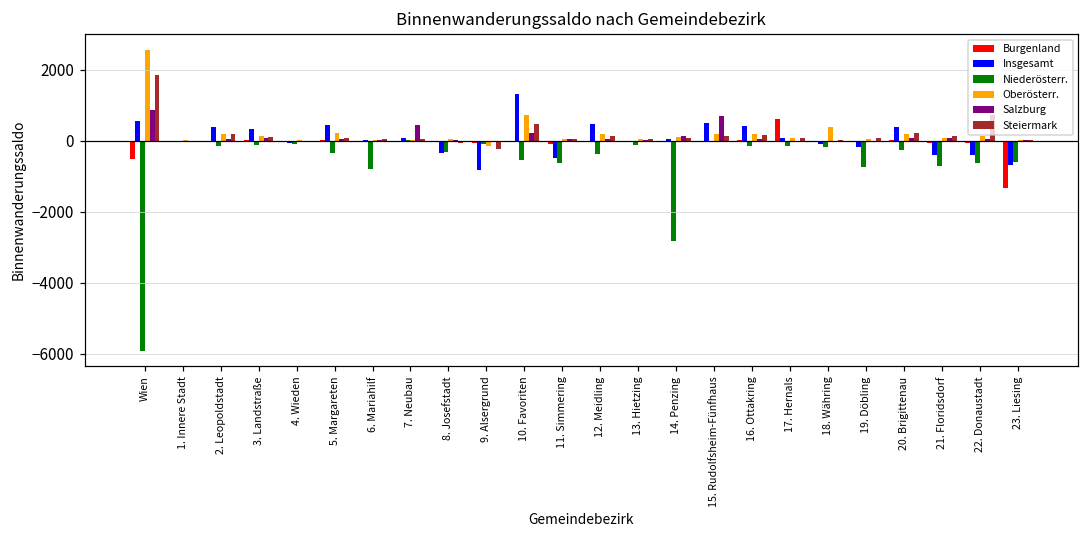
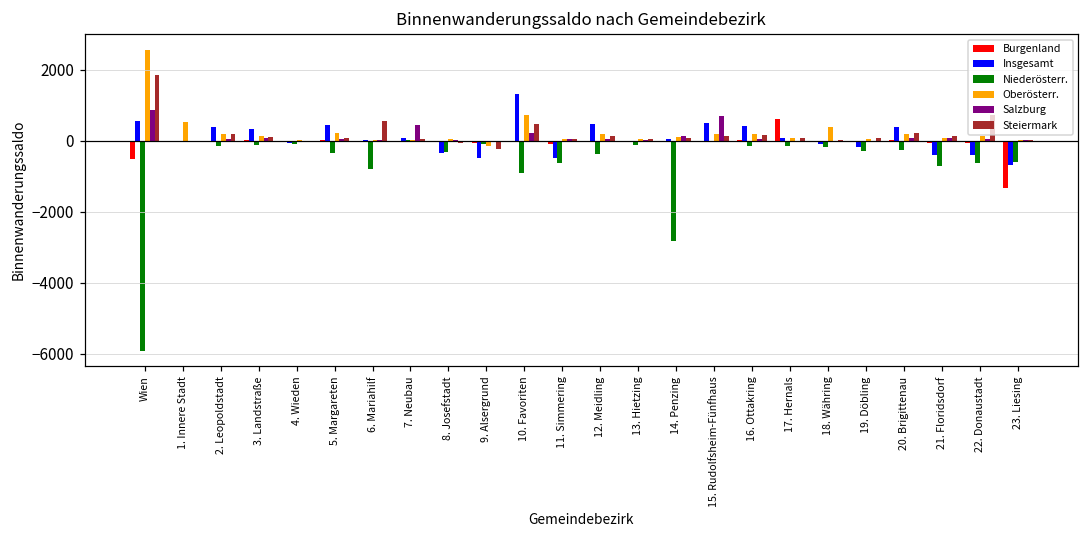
  {
    "Burgenland": {
      "Wien": -500,
      "4. Wieden": 0,
      "11. Simmering": -100,
      "17. Hernals": 600,
      "18. Währing": 0,
      "22. Donaustadt": -100,
      "23. Liesing": -1300
    },
    "Insgesamt": {
      "Wien": 600,
      "2. Leopoldstadt": 400,
      "3. Landstraße": 300,
      "5. Margareten": 400,
      "7. Neubau": 100,
      "8. Josefstadt": -300,
-     "9. Alsergrund": -800,
+     "9. Alsergrund": -500,
      "10. Favoriten": 1300,
      "11. Simmering": -500,
      "12. Meidling": 500,
      "15. Rudolfsheim-Fünfhaus": 500,
      "16. Ottakring": 400,
      "18. Währing": -100,
      "19. Döbling": -200,
      "20. Brigittenau": 400,
      "21. Floridsdorf": -400,
      "22. Donaustadt": -400,
      "23. Liesing": -700
    },
    "Niederösterr.": {
      "Wien": -5900,
      "2. Leopoldstadt": -200,
      "3. Landstraße": -100,
      "4. Wieden": -100,
      "5. Margareten": -300,
      "6. Mariahilf": -800,
      "8. Josefstadt": -300,
      "9. Alsergrund": -100,
-     "10. Favoriten": -600,
+     "10. Favoriten": -900,
      "11. Simmering": -600,
      "12. Meidling": -400,
      "13. Hietzing": -100,
      "14. Penzing": -2800,
      "16. Ottakring": -200,
      "17. Hernals": -100,
      "18. Währing": -200,
-     "19. Döbling": -700,
+     "19. Döbling": -300,
      "20. Brigittenau": -300,
      "21. Floridsdorf": -700,
      "22. Donaustadt": -600,
      "23. Liesing": -600
    },
    "Oberösterr.": {
      "Wien": 2600,
-     "1. Innere Stadt": 0,
+     "1. Innere Stadt": 500,
      "2. Leopoldstadt": 200,
      "3. Landstraße": 100,
      "5. Margareten": 200,
      "9. Alsergrund": -200,
      "10. Favoriten": 700,
      "12. Meidling": 200,
      "14. Penzing": 100,
      "15. Rudolfsheim-Fünfhaus": 200,
      "16. Ottakring": 200,
      "18. Währing": 400,
      "20. Brigittenau": 200
    },
    "Salzburg": {
      "Wien": 900,
      "7. Neubau": 400,
      "10. Favoriten": 200,
      "14. Penzing": 100,
      "15. Rudolfsheim-Fünfhaus": 700
    },
    "Steiermark": {
      "Wien": 1900,
      "2. Leopoldstadt": 200,
      "3. Landstraße": 100,
      "5. Margareten": 100,
-     "6. Mariahilf": 0,
+     "6. Mariahilf": 600,
      "9. Alsergrund": -200,
      "10. Favoriten": 500,
      "12. Meidling": 100,
      "14. Penzing": 100,
      "15. Rudolfsheim-Fünfhaus": 100,
      "16. Ottakring": 200,
      "17. Hernals": 100,
      "20. Brigittenau": 200,
      "21. Floridsdorf": 100
    }
  }
